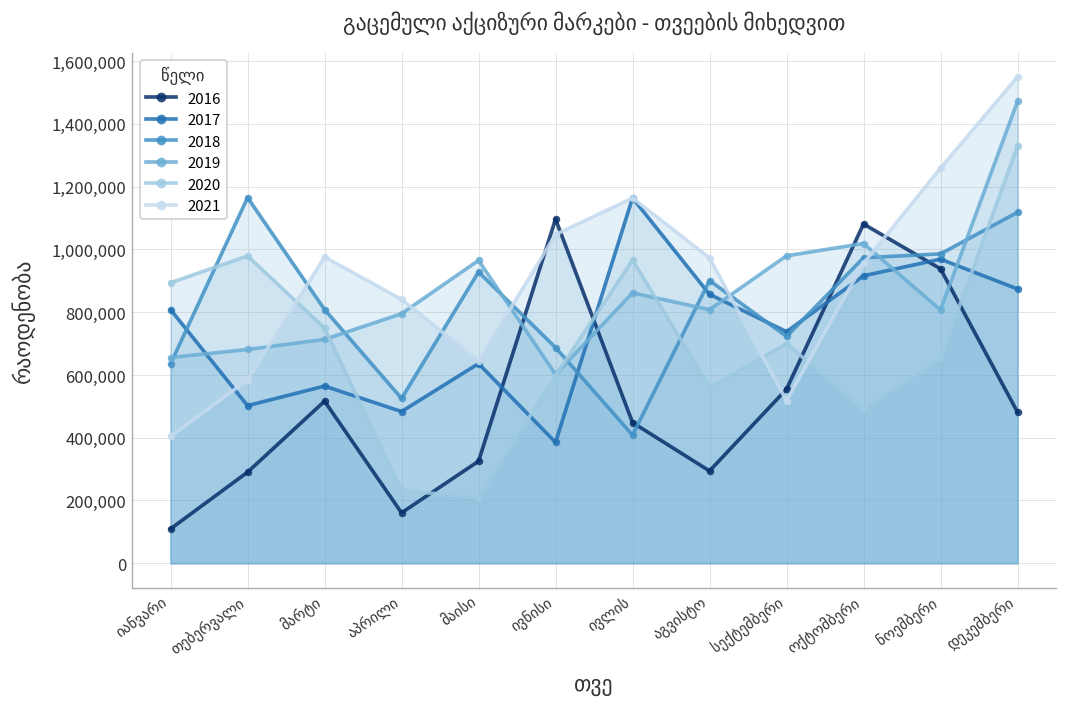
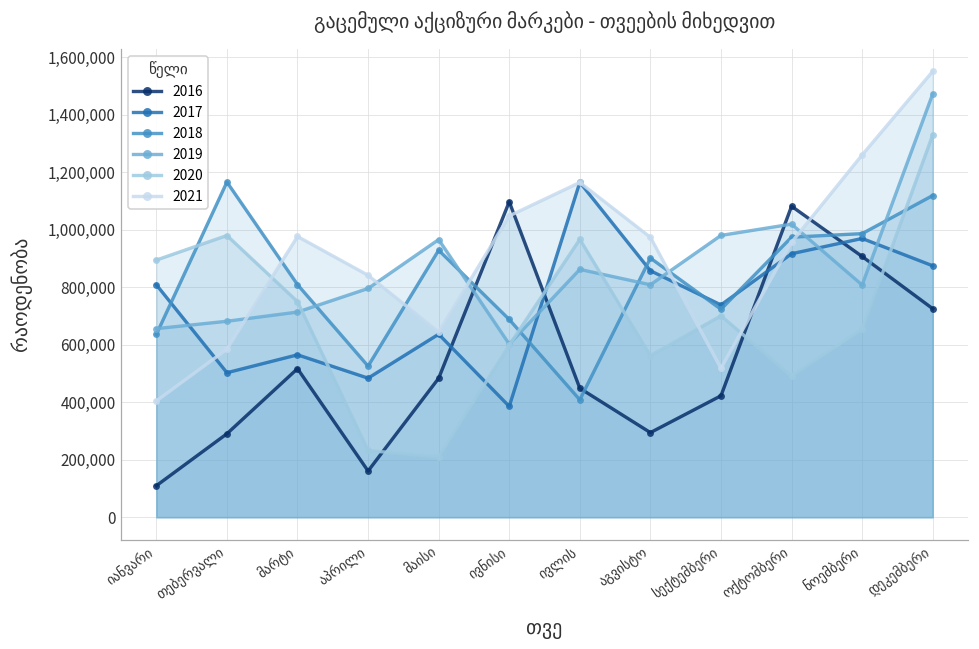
  {
    "2016": {
      "იანვარი": "110,000",
      "თებერვალი": "290,000",
      "მარტი": "520,000",
      "აპრილი": "160,000",
-     "მაისი": "330,000",
+     "მაისი": "480,000",
      "ივნისი": "1,100,000",
      "ივლის": "450,000",
      "აგვისტო": "290,000",
-     "სექტემბერი": "550,000",
+     "სექტემბერი": "420,000",
      "ოქტომბერი": "1,080,000",
-     "ნოემბერი": "940,000",
-     "დეკემბერი": "480,000"
+     "ნოემბერი": "910,000",
+     "დეკემბერი": "730,000"
    }
  }
